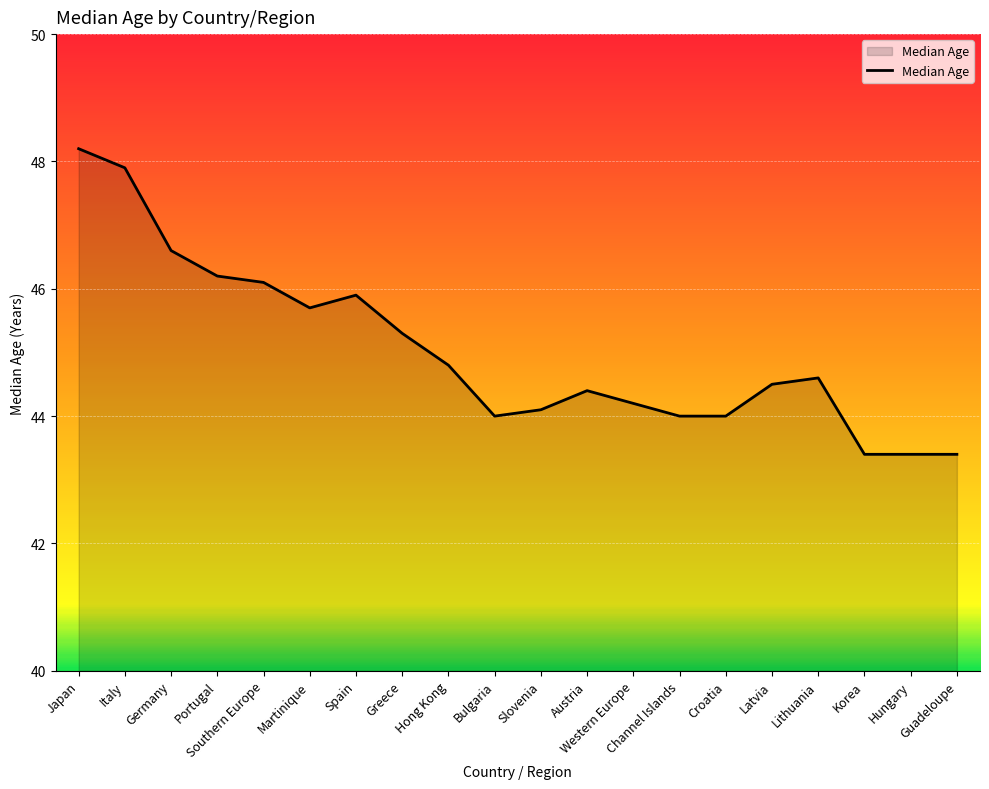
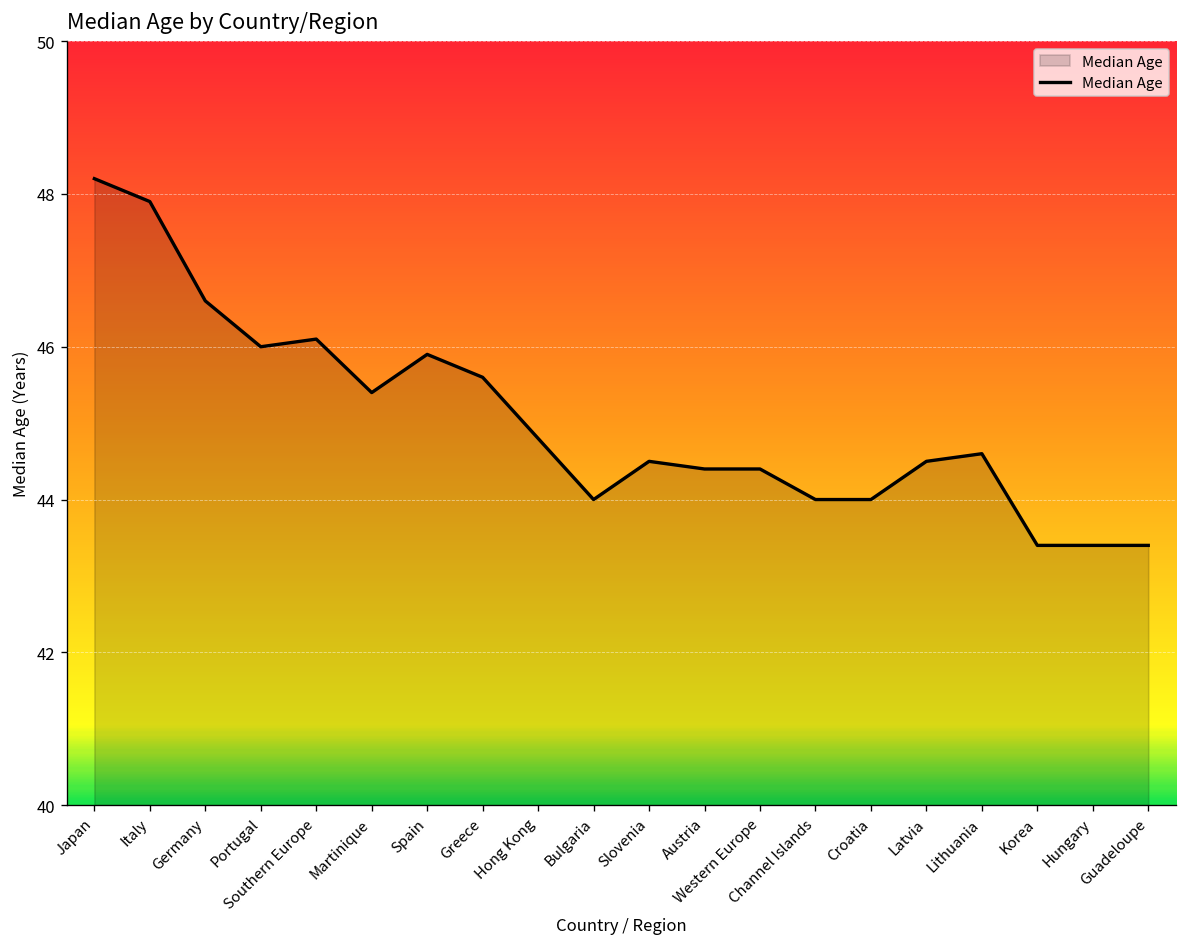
  {
    "Japan": 48.2,
    "Italy": 47.9,
    "Germany": 46.6,
-   "Portugal": 46.2,
+   "Portugal": 46.0,
    "Southern Europe": 46.1,
-   "Martinique": 45.7,
+   "Martinique": 45.4,
    "Spain": 45.9,
-   "Greece": 45.3,
+   "Greece": 45.6,
    "Hong Kong": 44.8,
    "Bulgaria": 44.0,
-   "Slovenia": 44.1,
+   "Slovenia": 44.5,
    "Austria": 44.4,
-   "Western Europe": 44.2,
+   "Western Europe": 44.4,
    "Channel Islands": 44.0,
    "Croatia": 44.0,
    "Latvia": 44.5,
    "Lithuania": 44.6,
    "Korea": 43.4,
    "Hungary": 43.4,
    "Guadeloupe": 43.4
  }
